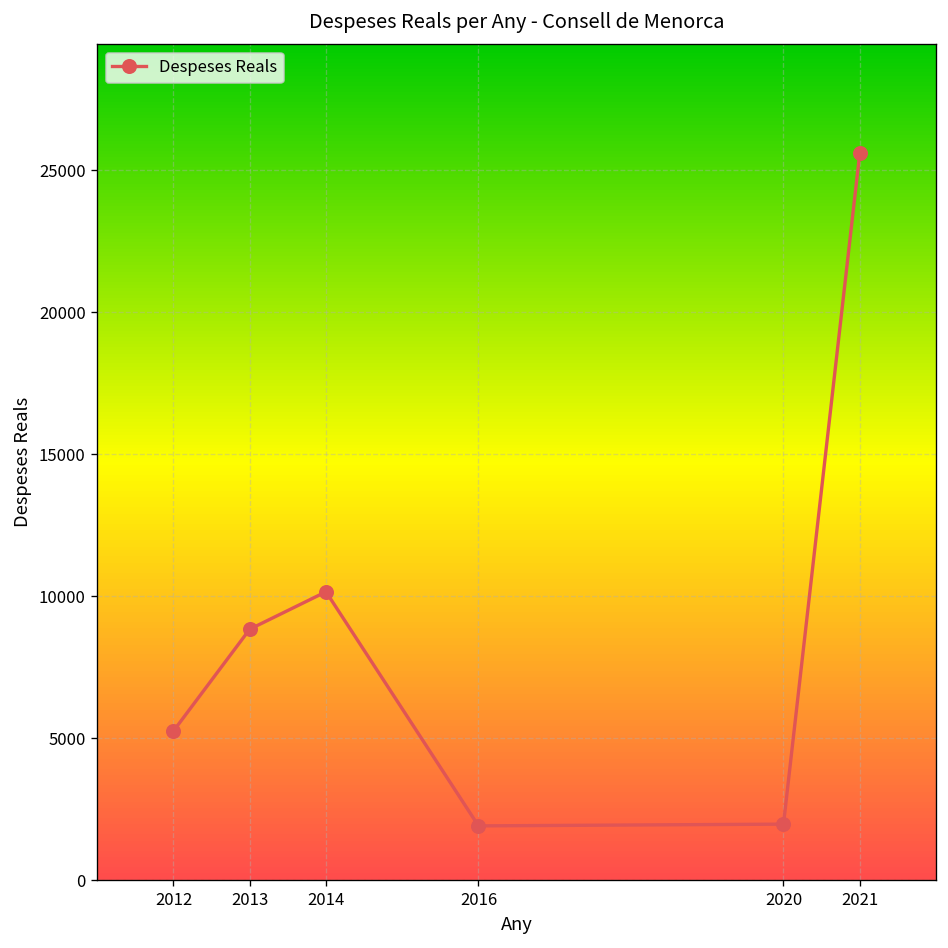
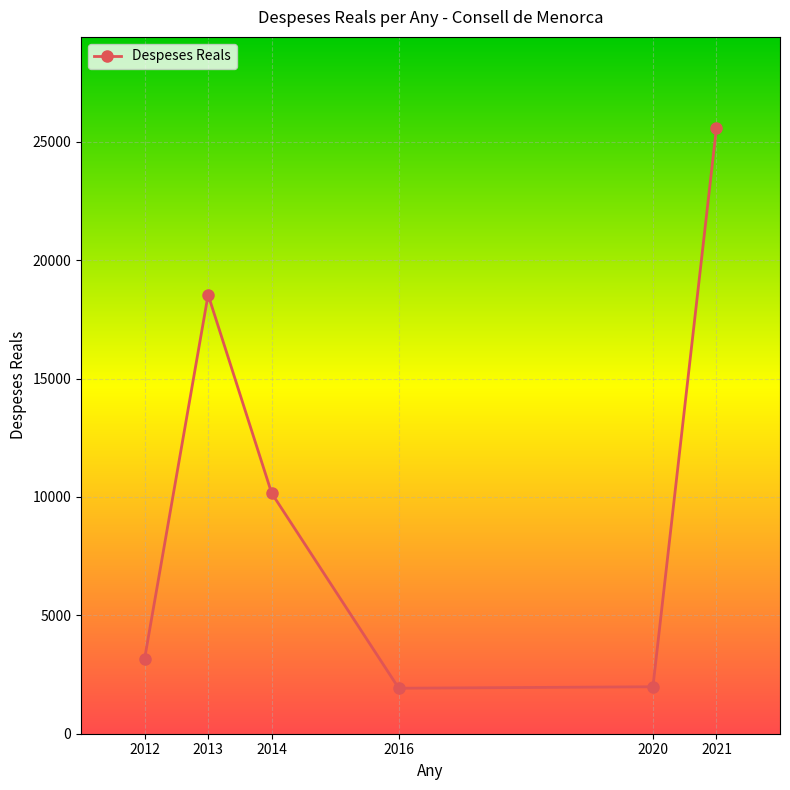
  {
-   "2012": 5300,
-   "2013": 8800,
+   "2012": 3200,
+   "2013": 18500,
    "2014": 10200,
    "2016": 1900,
    "2020": 2000,
    "2021": 25600
  }
